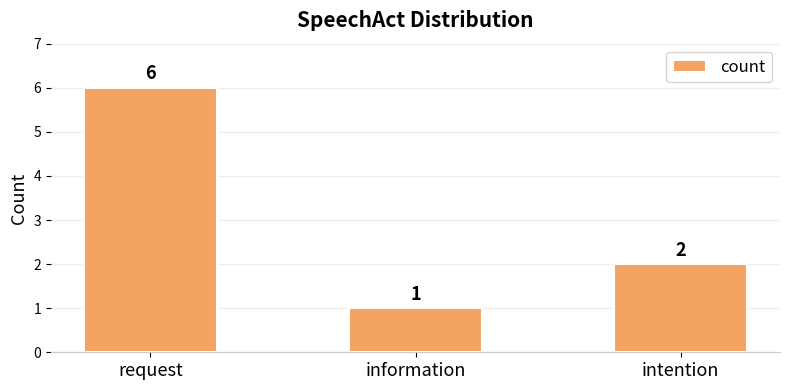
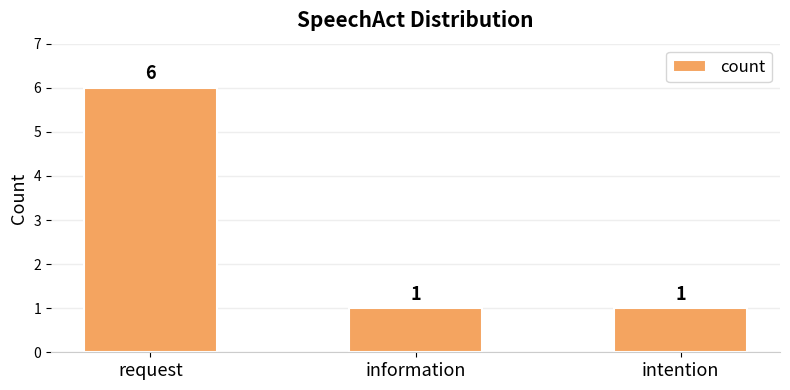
  {
    "request": 6,
    "information": 1,
-   "intention": 2
+   "intention": 1
  }
